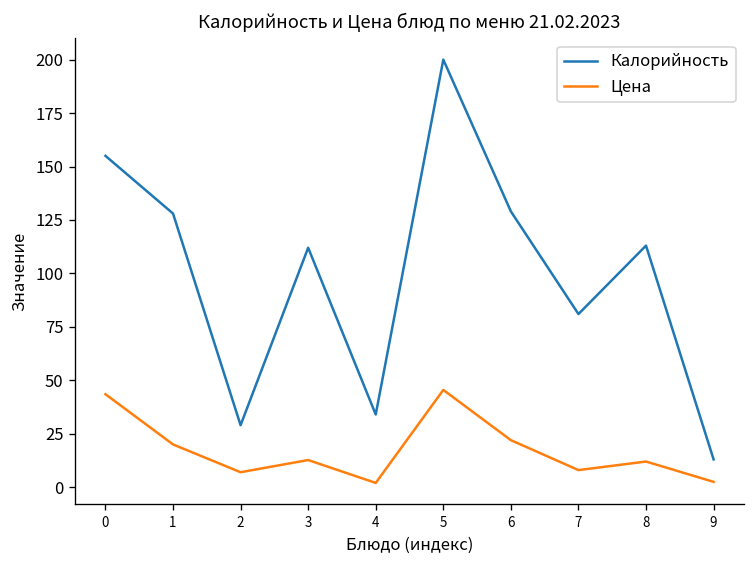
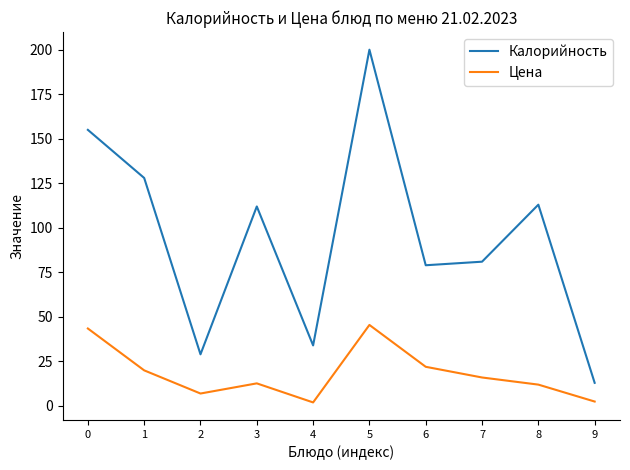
  {
    "Калорийность": {
      "0": 155,
      "1": 128,
      "2": 29,
      "3": 112,
      "4": 34,
      "5": 200,
-     "6": 129,
+     "6": 79,
      "7": 81,
      "8": 113,
      "9": 13
    },
    "Цена": {
      "0": 44,
      "1": 20,
      "2": 7,
      "3": 13,
      "4": 2,
      "5": 46,
      "6": 22,
-     "7": 8,
+     "7": 16,
      "8": 12,
      "9": 3
    }
  }
